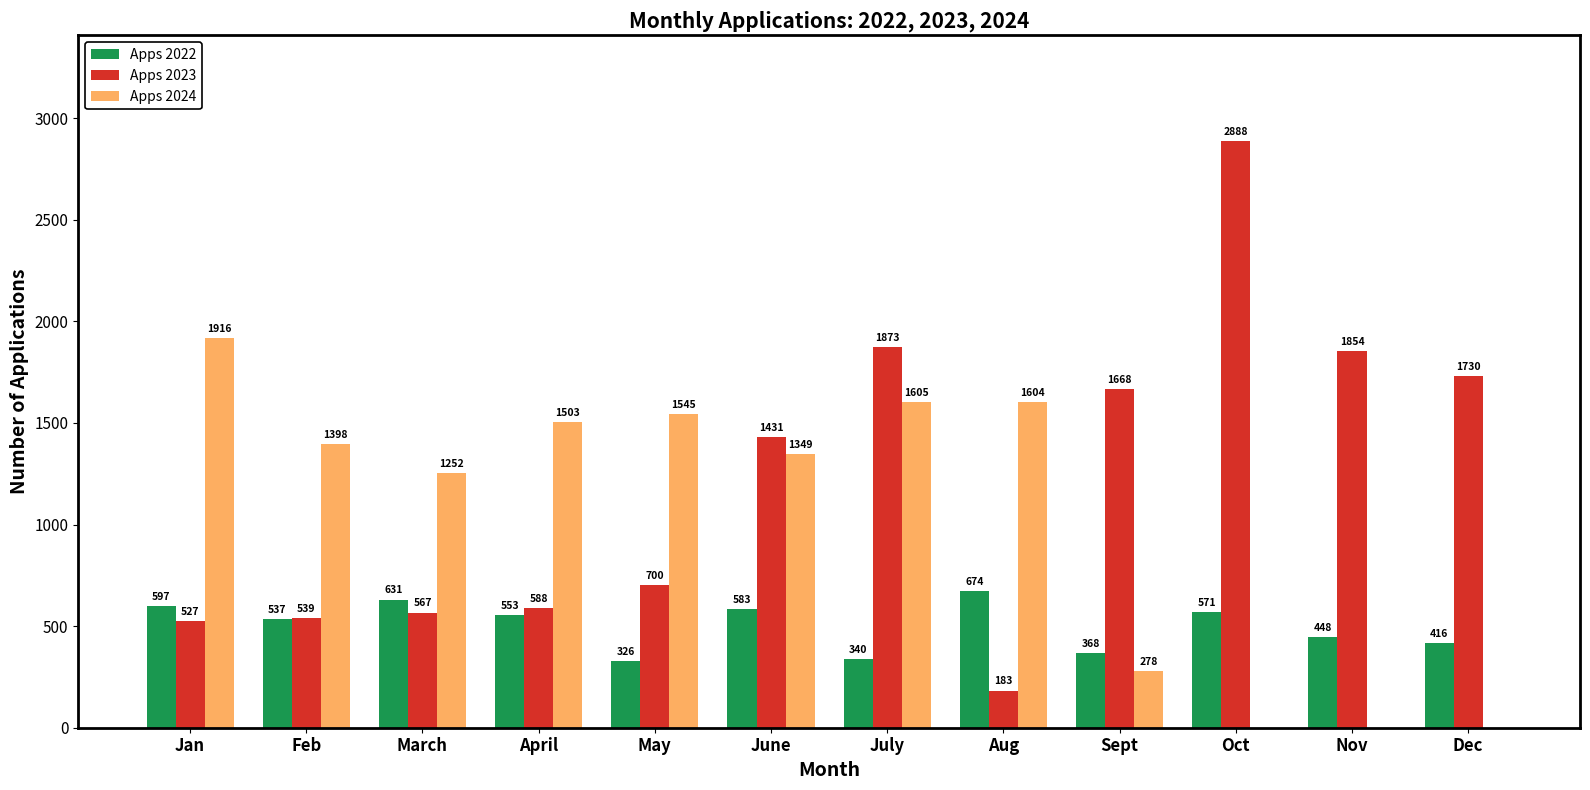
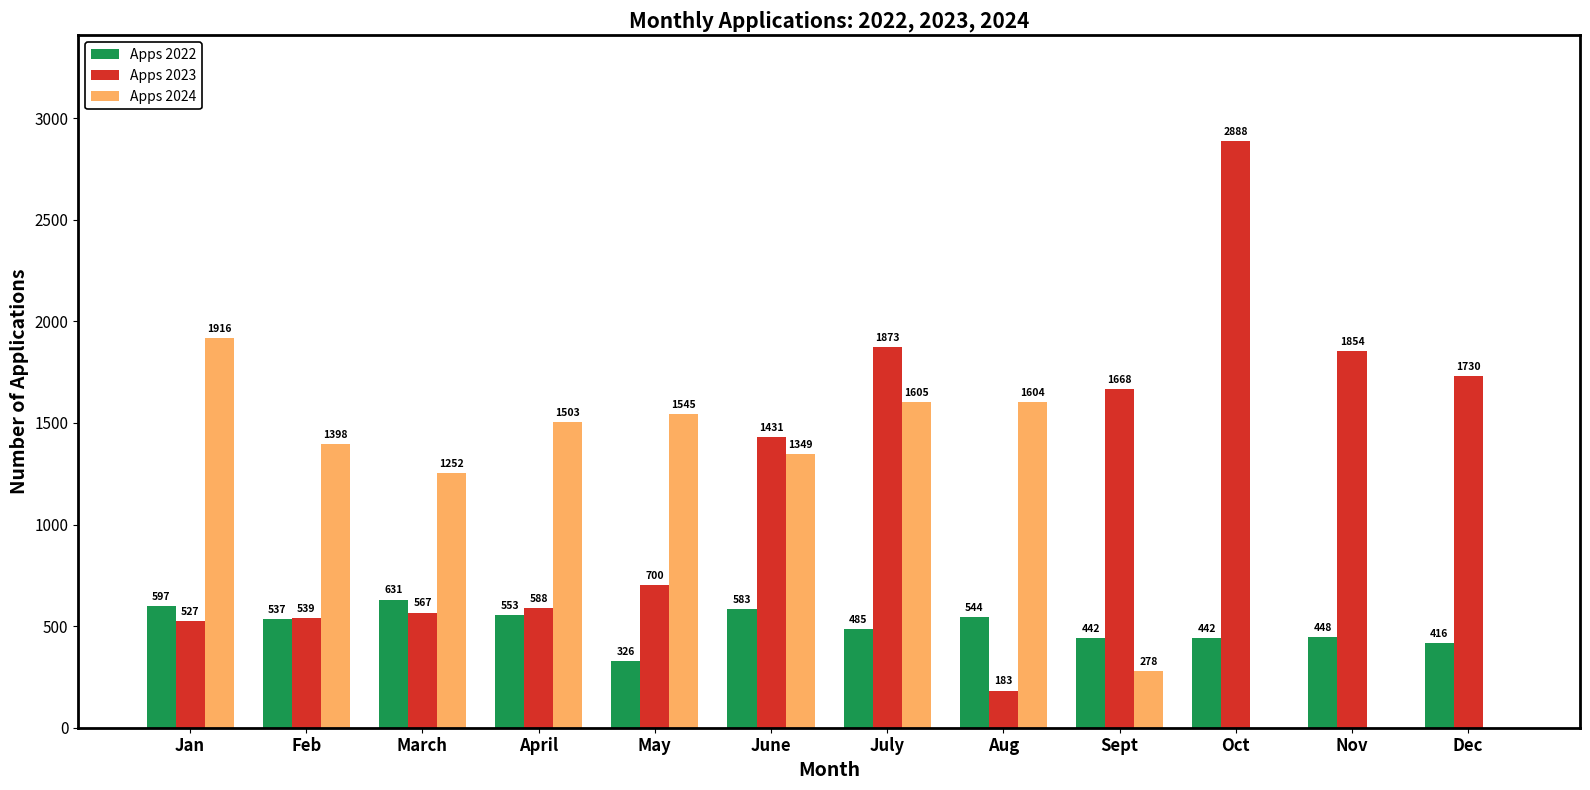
  {
    "Apps 2022": {
      "Jan": 597,
      "Feb": 537,
      "March": 631,
      "April": 553,
      "May": 326,
      "June": 583,
-     "July": 340,
-     "Aug": 674,
-     "Sept": 368,
-     "Oct": 571,
+     "July": 485,
+     "Aug": 544,
+     "Sept": 442,
+     "Oct": 442,
      "Nov": 448,
      "Dec": 416
    },
    "Apps 2023": {
      "Jan": 527,
      "Feb": 539,
      "March": 567,
      "April": 588,
      "May": 700,
      "June": 1431,
      "July": 1873,
      "Aug": 183,
      "Sept": 1668,
      "Oct": 2888,
      "Nov": 1854,
      "Dec": 1730
    },
    "Apps 2024": {
      "Jan": 1916,
      "Feb": 1398,
      "March": 1252,
      "April": 1503,
      "May": 1545,
      "June": 1349,
      "July": 1605,
      "Aug": 1604,
      "Sept": 278
    }
  }
